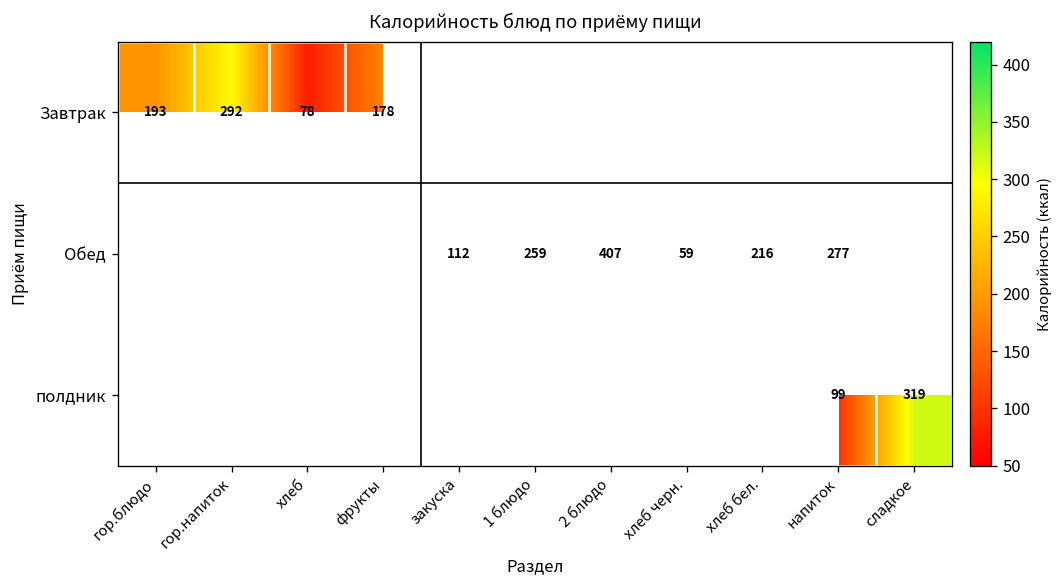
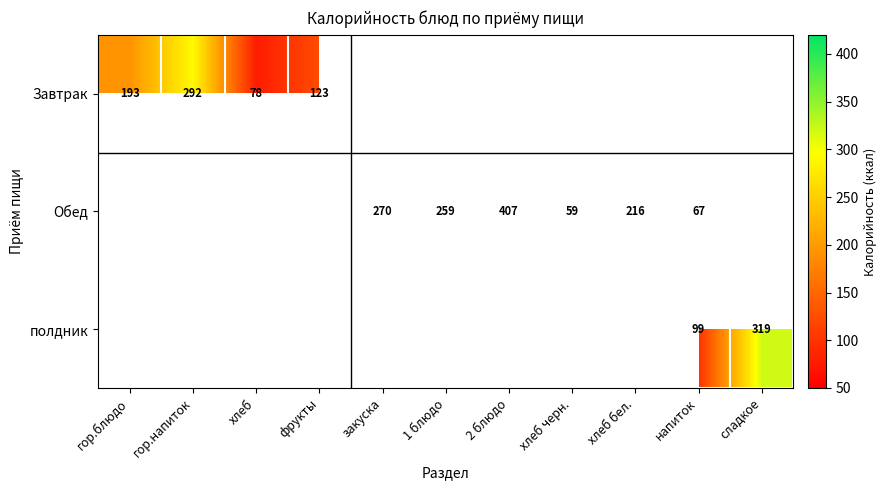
  {
    "Завтрак": {
      "гор.блюдо": 193,
      "гор.напиток": 292,
      "хлеб": 78,
-     "фрукты": 178
+     "фрукты": 123
    },
    "Обед": {
-     "закуска": 112,
+     "закуска": 270,
      "1 блюдо": 259,
      "2 блюдо": 407,
      "хлеб черн.": 59,
      "хлеб бел.": 216,
-     "напиток": 277
+     "напиток": 67
    },
    "полдник": {
      "напиток": 99,
      "сладкое": 319
    }
  }
